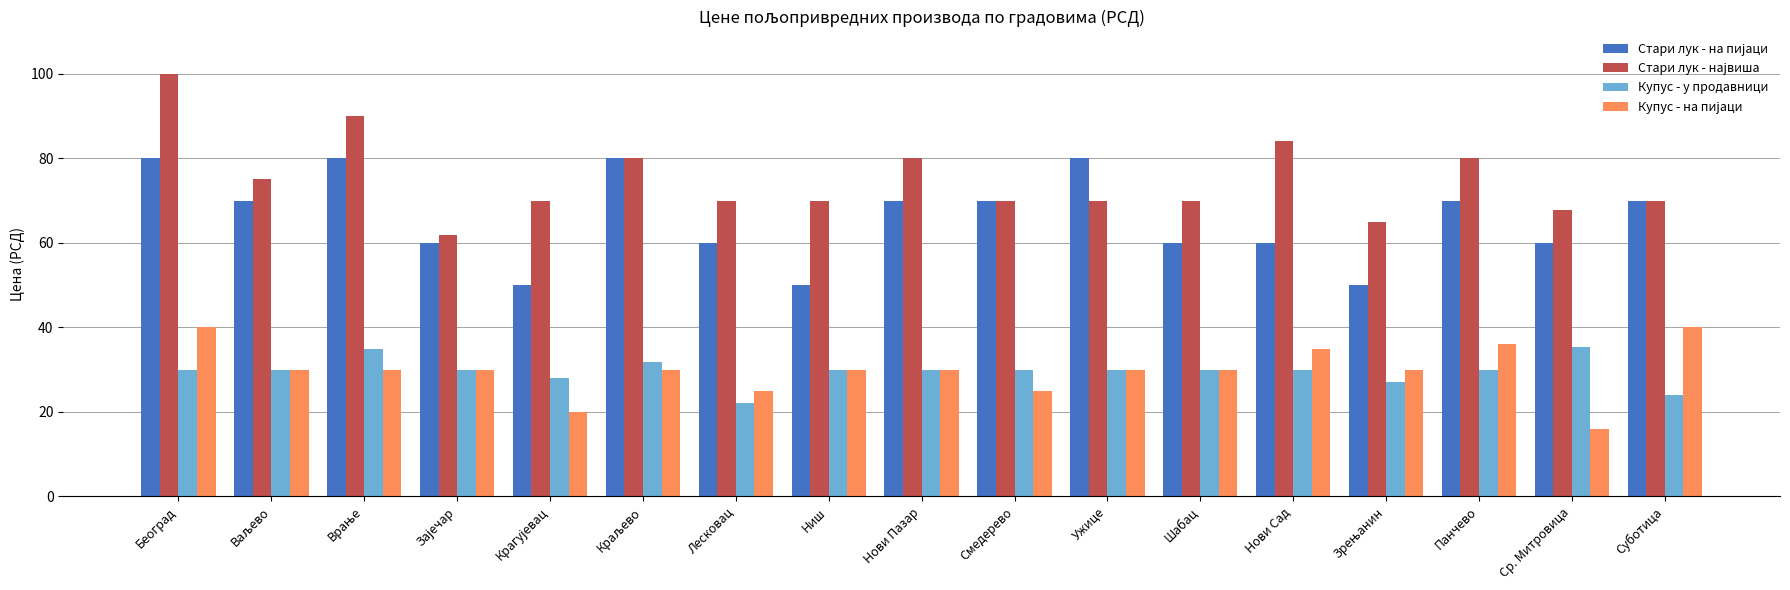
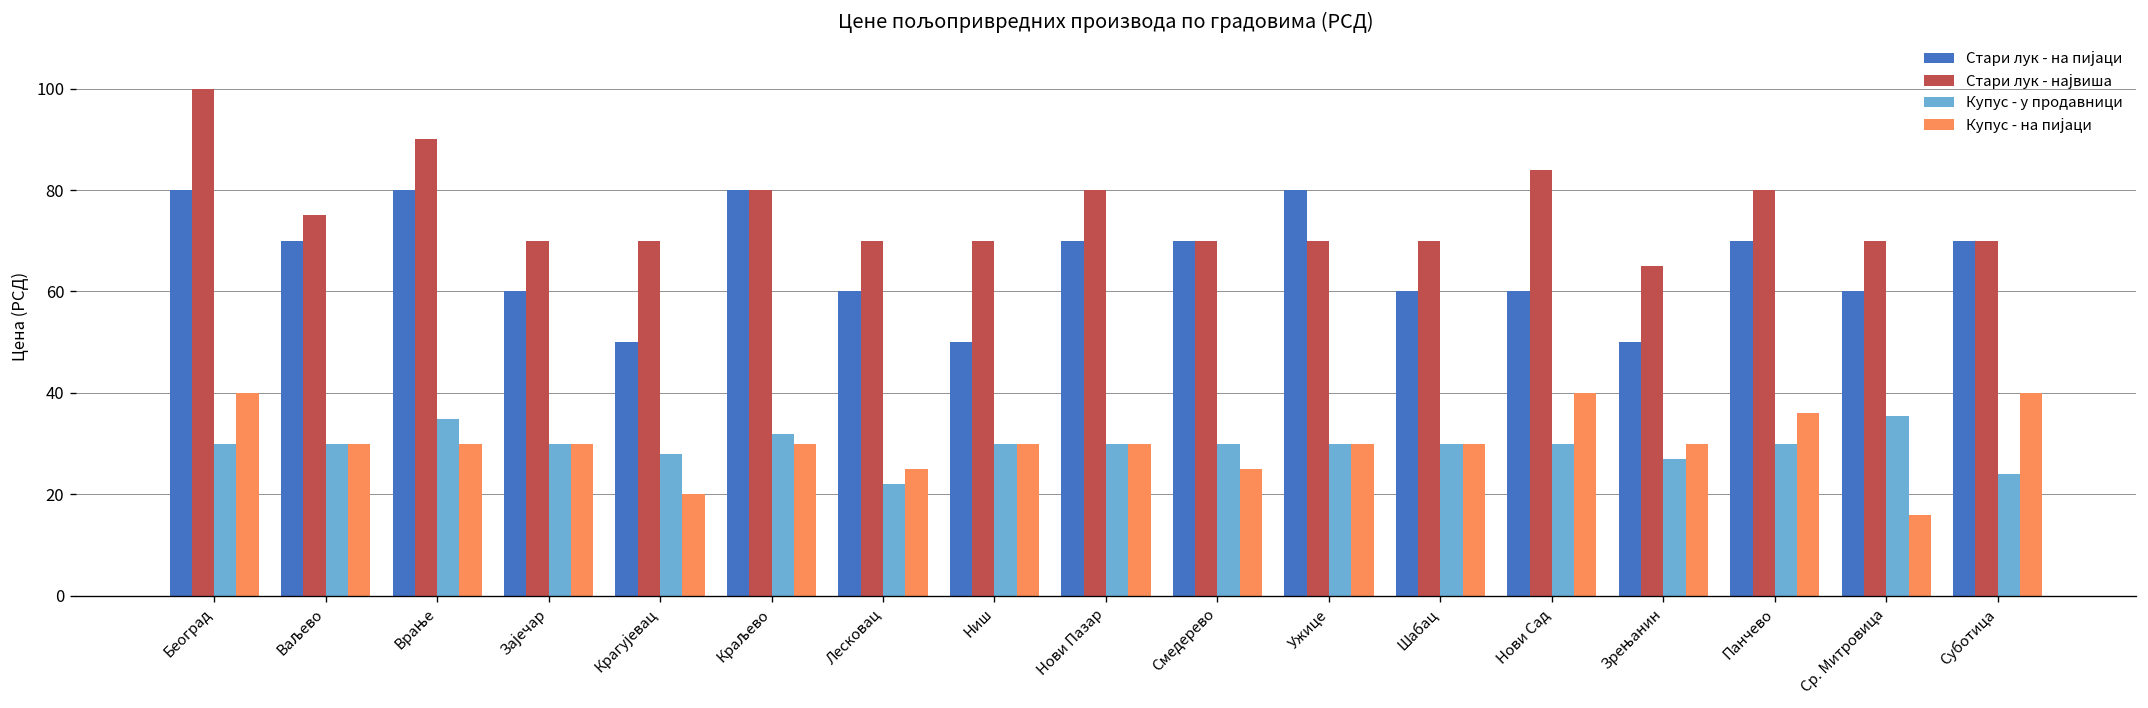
  {
    "Стари лук - на пијаци": {
      "Београд": 80,
      "Ваљево": 70,
      "Врање": 80,
      "Зајечар": 60,
      "Крагујевац": 50,
      "Краљево": 80,
      "Лесковац": 60,
      "Ниш": 50,
      "Нови Пазар": 70,
      "Смедерево": 70,
      "Ужице": 80,
      "Шабац": 60,
      "Нови Сад": 60,
      "Зрењанин": 50,
      "Панчево": 70,
      "Ср. Митровица": 60,
      "Суботица": 70
    },
    "Стари лук - највиша": {
      "Београд": 100,
      "Ваљево": 75,
      "Врање": 90,
-     "Зајечар": 62,
+     "Зајечар": 70,
      "Крагујевац": 70,
      "Краљево": 80,
      "Лесковац": 70,
      "Ниш": 70,
      "Нови Пазар": 80,
      "Смедерево": 70,
      "Ужице": 70,
      "Шабац": 70,
      "Нови Сад": 84,
      "Зрењанин": 65,
      "Панчево": 80,
-     "Ср. Митровица": 68,
+     "Ср. Митровица": 70,
      "Суботица": 70
    },
    "Купус - у продавници": {
      "Београд": 30,
      "Ваљево": 30,
      "Врање": 35,
      "Зајечар": 30,
      "Крагујевац": 28,
      "Краљево": 32,
      "Лесковац": 22,
      "Ниш": 30,
      "Нови Пазар": 30,
      "Смедерево": 30,
      "Ужице": 30,
      "Шабац": 30,
      "Нови Сад": 30,
      "Зрењанин": 27,
      "Панчево": 30,
      "Ср. Митровица": 35,
      "Суботица": 24
    },
    "Купус - на пијаци": {
      "Београд": 40,
      "Ваљево": 30,
      "Врање": 30,
      "Зајечар": 30,
      "Крагујевац": 20,
      "Краљево": 30,
      "Лесковац": 25,
      "Ниш": 30,
      "Нови Пазар": 30,
      "Смедерево": 25,
      "Ужице": 30,
      "Шабац": 30,
-     "Нови Сад": 35,
+     "Нови Сад": 40,
      "Зрењанин": 30,
      "Панчево": 36,
      "Ср. Митровица": 16,
      "Суботица": 40
    }
  }
